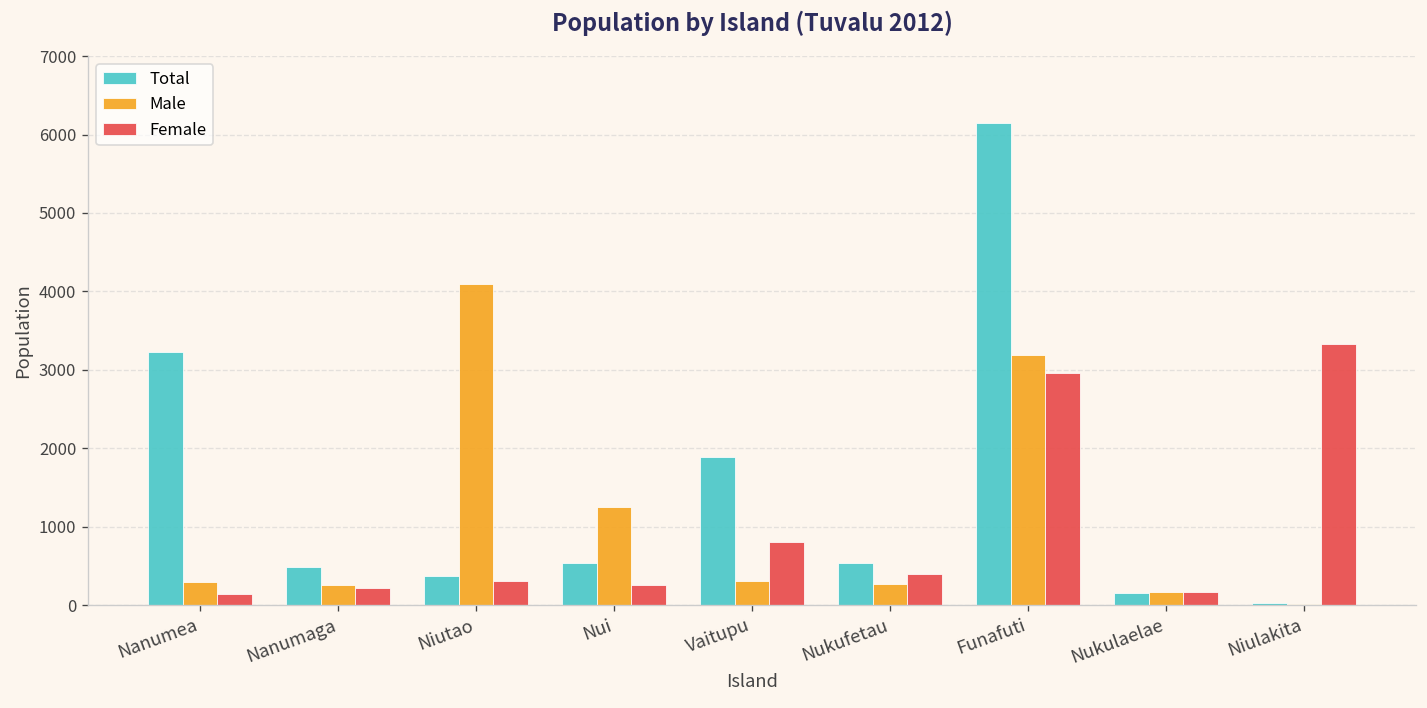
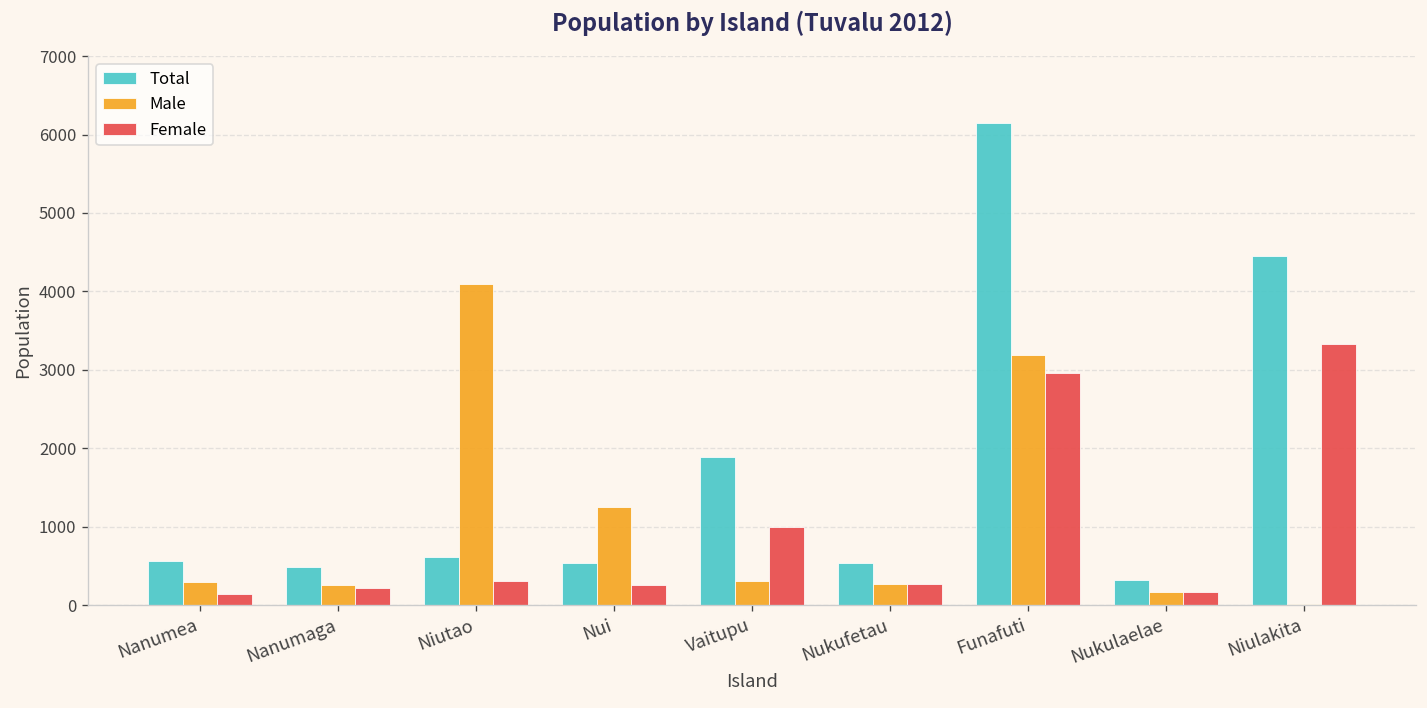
  {
    "Total": {
-     "Nanumea": 3200,
+     "Nanumea": 600,
      "Nanumaga": 500,
-     "Niutao": 400,
+     "Niutao": 600,
      "Nui": 500,
      "Vaitupu": 1900,
      "Nukufetau": 500,
      "Funafuti": 6200,
-     "Nukulaelae": 200,
-     "Niulakita": 0
+     "Nukulaelae": 300,
+     "Niulakita": 4500
    },
    "Male": {
      "Nanumea": 300,
      "Nanumaga": 300,
      "Niutao": 4100,
      "Nui": 1200,
      "Vaitupu": 300,
      "Nukufetau": 300,
      "Funafuti": 3200,
      "Nukulaelae": 200
    },
    "Female": {
      "Nanumea": 100,
      "Nanumaga": 200,
      "Niutao": 300,
      "Nui": 300,
-     "Vaitupu": 800,
-     "Nukufetau": 400,
+     "Vaitupu": 1000,
+     "Nukufetau": 300,
      "Funafuti": 3000,
      "Nukulaelae": 200,
      "Niulakita": 3300
    }
  }
